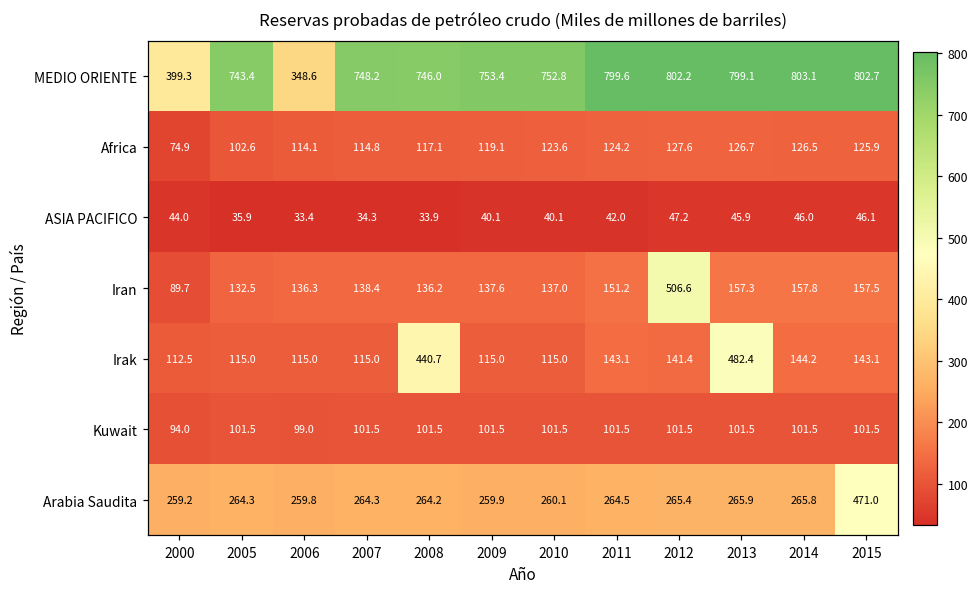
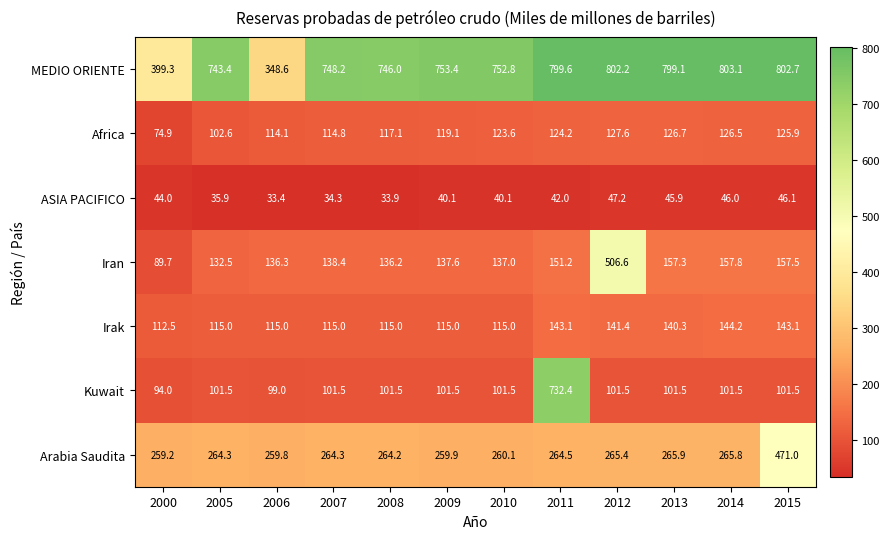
  {
    "MEDIO ORIENTE": {
      "2000": 399.3,
      "2005": 743.4,
      "2006": 348.6,
      "2007": 748.2,
      "2008": 746.0,
      "2009": 753.4,
      "2010": 752.8,
      "2011": 799.6,
      "2012": 802.2,
      "2013": 799.1,
      "2014": 803.1,
      "2015": 802.7
    },
    "Africa": {
      "2000": 74.9,
      "2005": 102.6,
      "2006": 114.1,
      "2007": 114.8,
      "2008": 117.1,
      "2009": 119.1,
      "2010": 123.6,
      "2011": 124.2,
      "2012": 127.6,
      "2013": 126.7,
      "2014": 126.5,
      "2015": 125.9
    },
    "ASIA PACIFICO": {
      "2000": 44.0,
      "2005": 35.9,
      "2006": 33.4,
      "2007": 34.3,
      "2008": 33.9,
      "2009": 40.1,
      "2010": 40.1,
      "2011": 42.0,
      "2012": 47.2,
      "2013": 45.9,
      "2014": 46.0,
      "2015": 46.1
    },
    "Iran": {
      "2000": 89.7,
      "2005": 132.5,
      "2006": 136.3,
      "2007": 138.4,
      "2008": 136.2,
      "2009": 137.6,
      "2010": 137.0,
      "2011": 151.2,
      "2012": 506.6,
      "2013": 157.3,
      "2014": 157.8,
      "2015": 157.5
    },
    "Irak": {
      "2000": 112.5,
      "2005": 115.0,
      "2006": 115.0,
      "2007": 115.0,
-     "2008": 440.7,
+     "2008": 115.0,
      "2009": 115.0,
      "2010": 115.0,
      "2011": 143.1,
      "2012": 141.4,
-     "2013": 482.4,
+     "2013": 140.3,
      "2014": 144.2,
      "2015": 143.1
    },
    "Kuwait": {
      "2000": 94.0,
      "2005": 101.5,
      "2006": 99.0,
      "2007": 101.5,
      "2008": 101.5,
      "2009": 101.5,
      "2010": 101.5,
-     "2011": 101.5,
+     "2011": 732.4,
      "2012": 101.5,
      "2013": 101.5,
      "2014": 101.5,
      "2015": 101.5
    },
    "Arabia Saudita": {
      "2000": 259.2,
      "2005": 264.3,
      "2006": 259.8,
      "2007": 264.3,
      "2008": 264.2,
      "2009": 259.9,
      "2010": 260.1,
      "2011": 264.5,
      "2012": 265.4,
      "2013": 265.9,
      "2014": 265.8,
      "2015": 471.0
    }
  }
